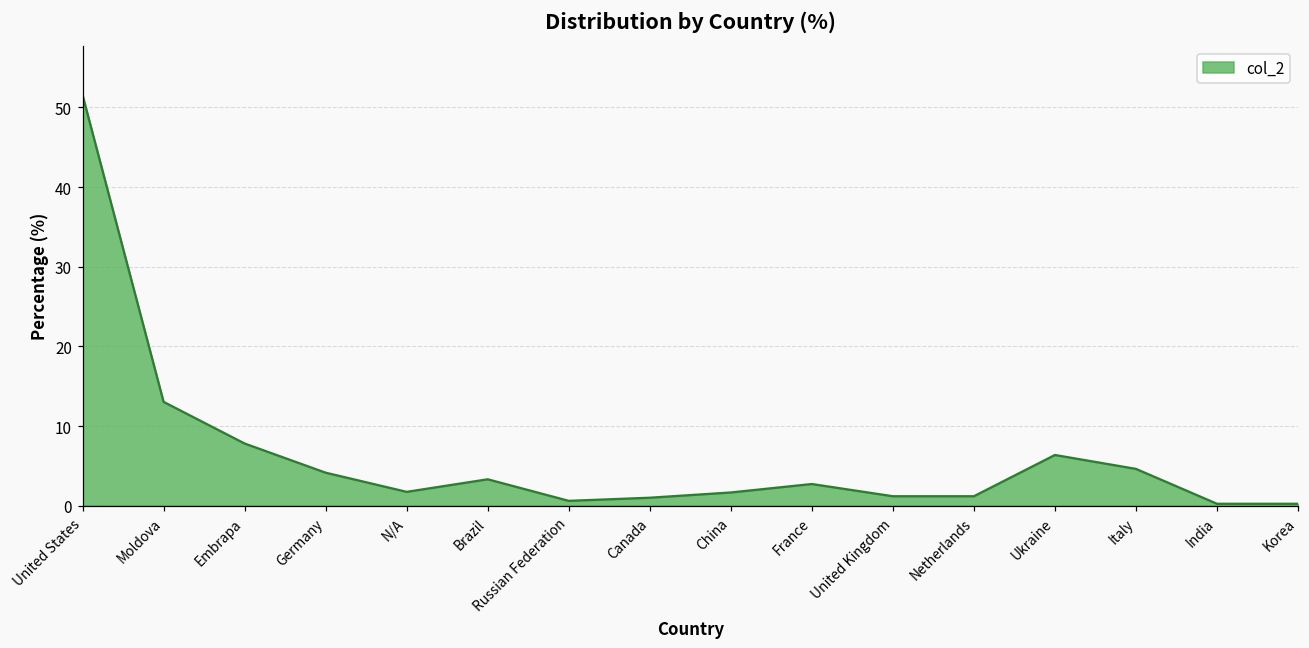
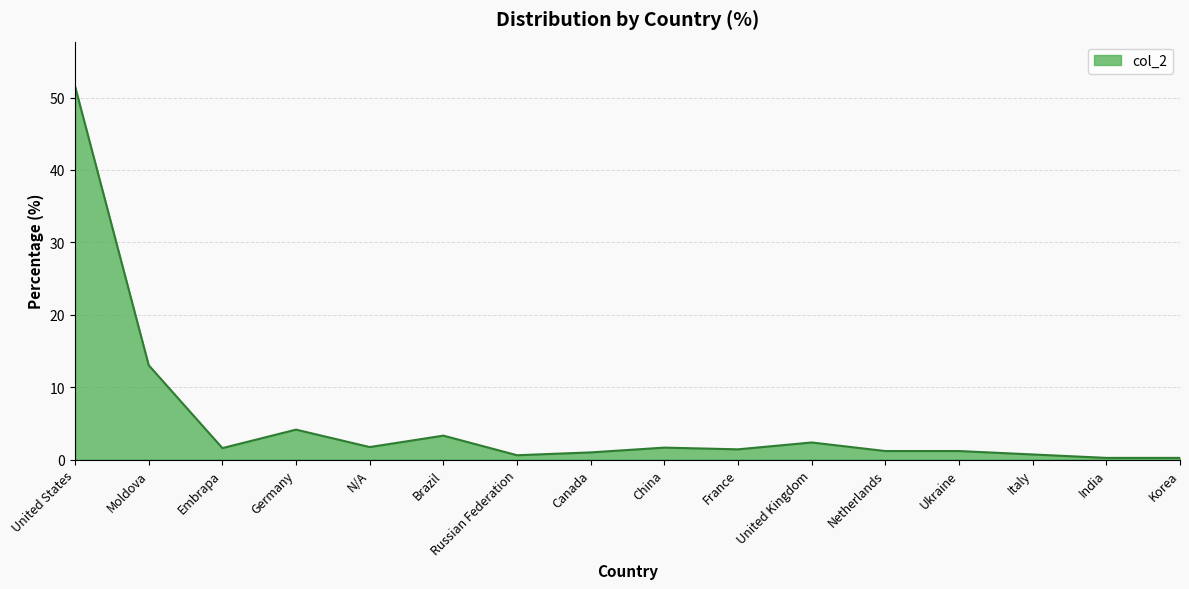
  {
    "United States": 52,
    "Moldova": 13,
-   "Embrapa": 8,
+   "Embrapa": 2,
    "Germany": 4,
    "N/A": 2,
    "Brazil": 3,
    "Russian Federation": 1,
    "Canada": 1,
    "China": 2,
-   "France": 3,
-   "United Kingdom": 1,
+   "France": 1,
+   "United Kingdom": 2,
    "Netherlands": 1,
-   "Ukraine": 6,
-   "Italy": 5,
+   "Ukraine": 1,
+   "Italy": 1,
    "India": 0,
    "Korea": 0
  }
